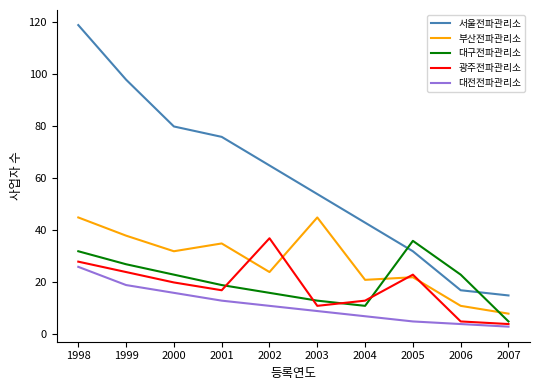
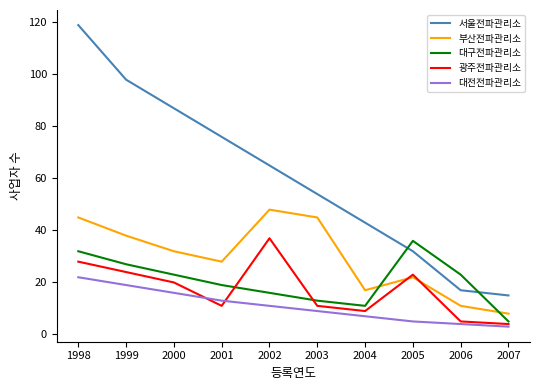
  {
    "서울전파관리소": {
      "1998": 119,
      "1999": 98,
-     "2000": 80,
+     "2000": 87,
      "2001": 76,
      "2002": 65,
      "2003": 54,
      "2004": 43,
      "2005": 32,
      "2006": 17,
      "2007": 15
    },
    "부산전파관리소": {
      "1998": 45,
      "1999": 38,
      "2000": 32,
-     "2001": 35,
-     "2002": 24,
+     "2001": 28,
+     "2002": 48,
      "2003": 45,
-     "2004": 21,
+     "2004": 17,
      "2005": 22,
      "2006": 11,
      "2007": 8
    },
    "대구전파관리소": {
      "1998": 32,
      "1999": 27,
      "2000": 23,
      "2001": 19,
      "2002": 16,
      "2003": 13,
      "2004": 11,
      "2005": 36,
      "2006": 23,
      "2007": 5
    },
    "광주전파관리소": {
      "1998": 28,
      "1999": 24,
      "2000": 20,
-     "2001": 17,
+     "2001": 11,
      "2002": 37,
      "2003": 11,
-     "2004": 13,
+     "2004": 9,
      "2005": 23,
      "2006": 5,
      "2007": 4
    },
    "대전전파관리소": {
-     "1998": 26,
+     "1998": 22,
      "1999": 19,
      "2000": 16,
      "2001": 13,
      "2002": 11,
      "2003": 9,
      "2004": 7,
      "2005": 5,
      "2006": 4,
      "2007": 3
    }
  }
